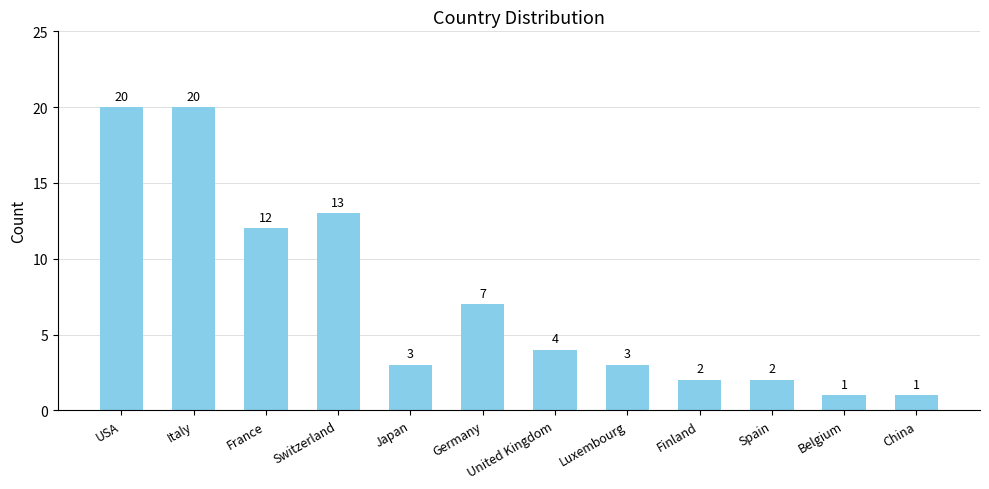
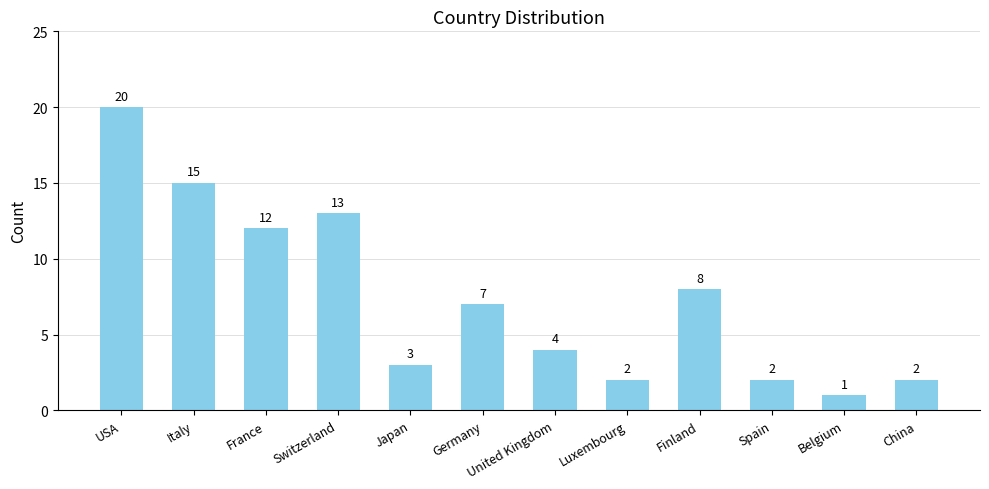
  {
    "USA": 20,
-   "Italy": 20,
+   "Italy": 15,
    "France": 12,
    "Switzerland": 13,
    "Japan": 3,
    "Germany": 7,
    "United Kingdom": 4,
-   "Luxembourg": 3,
-   "Finland": 2,
+   "Luxembourg": 2,
+   "Finland": 8,
    "Spain": 2,
    "Belgium": 1,
-   "China": 1
+   "China": 2
  }
